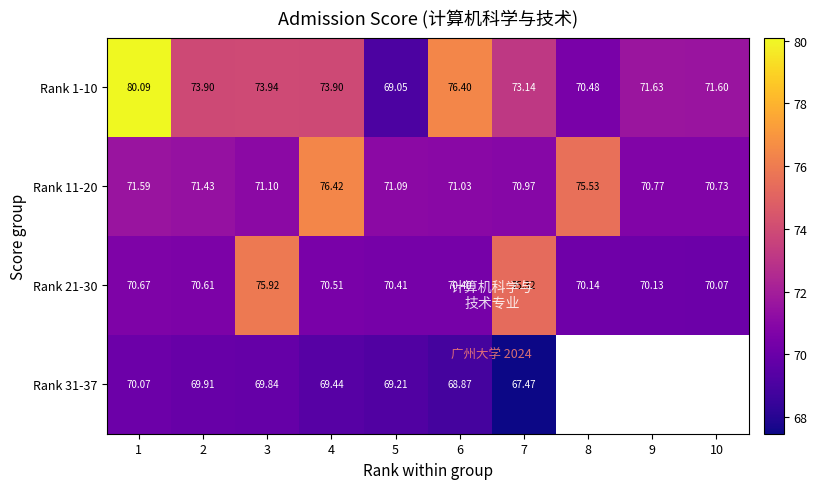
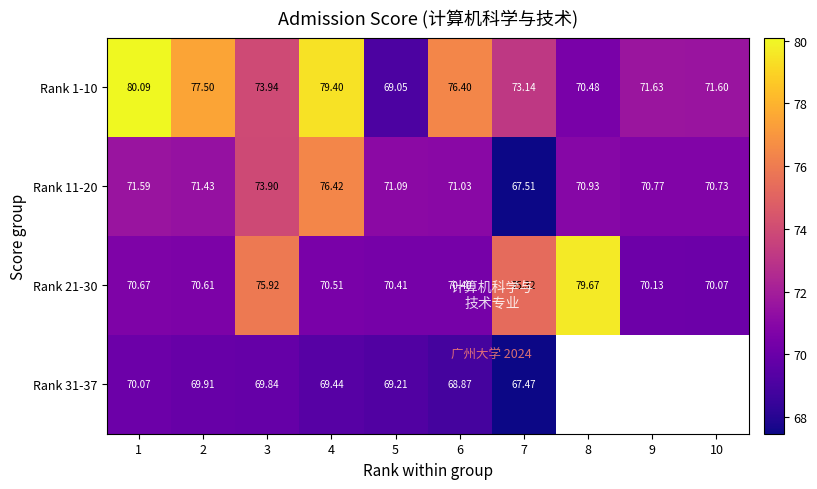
  {
    "Rank 1-10": {
      "1": 80.09,
-     "2": 73.90,
+     "2": 77.50,
      "3": 73.94,
-     "4": 73.90,
+     "4": 79.40,
      "5": 69.05,
      "6": 76.40,
      "7": 73.14,
      "8": 70.48,
      "9": 71.63,
      "10": 71.60
    },
    "Rank 11-20": {
      "1": 71.59,
      "2": 71.43,
-     "3": 71.10,
+     "3": 73.90,
      "4": 76.42,
      "5": 71.09,
      "6": 71.03,
-     "7": 70.97,
-     "8": 75.53,
+     "7": 67.51,
+     "8": 70.93,
      "9": 70.77,
      "10": 70.73
    },
    "Rank 21-30": {
      "1": 70.67,
      "2": 70.61,
      "3": 75.92,
      "4": 70.51,
      "5": 70.41,
-     "8": 70.14,
+     "8": 79.67,
      "9": 70.13,
      "10": 70.07
    },
    "Rank 31-37": {
      "1": 70.07,
      "2": 69.91,
      "3": 69.84,
      "4": 69.44,
      "5": 69.21,
      "6": 68.87
    }
  }
